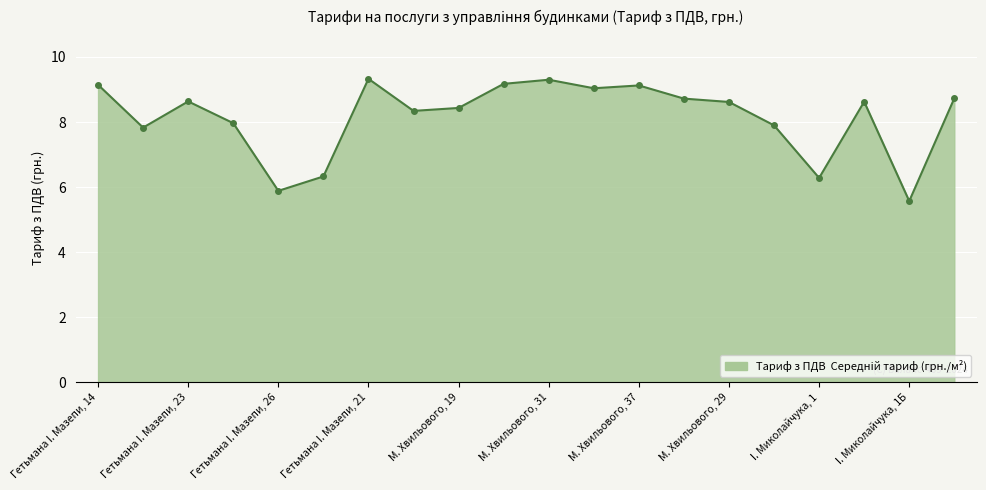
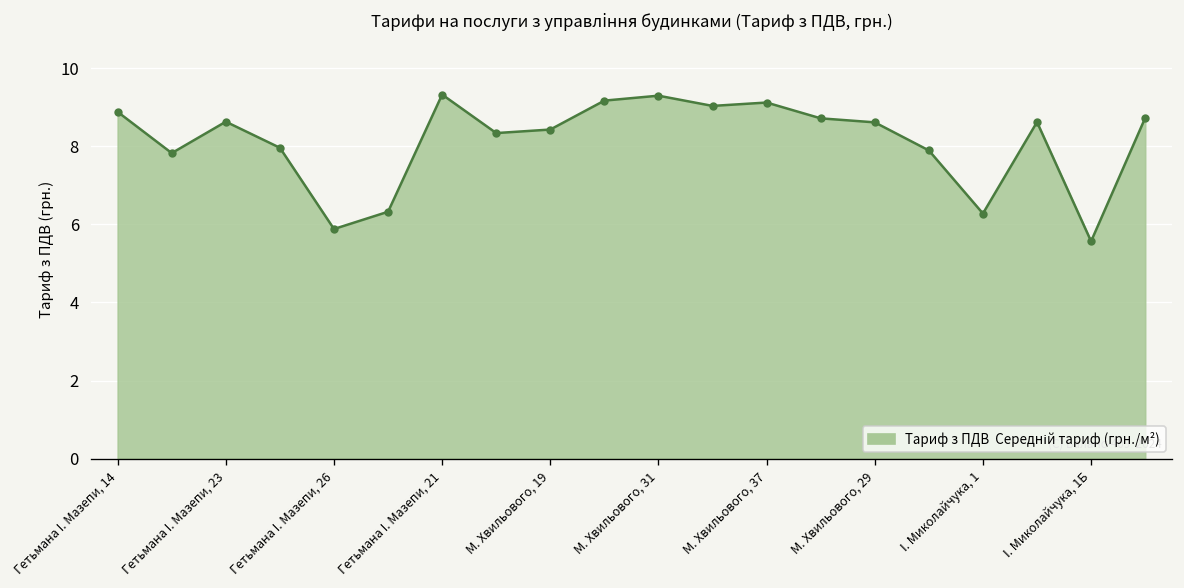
  {
-   "Гетьмана І. Мазепи, 14": 9.1,
+   "Гетьмана І. Мазепи, 14": 8.9,
    "Гетьмана І. Мазепи, 23": 8.6,
    "Гетьмана І. Мазепи, 26": 5.9,
    "Гетьмана І. Мазепи, 21": 9.3,
    "М. Хвильового, 19": 8.4,
    "М. Хвильового, 31": 9.3,
    "М. Хвильового, 37": 9.1,
    "М. Хвильового, 29": 8.6,
    "І. Миколайчука, 1": 6.3,
    "І. Миколайчука, 1Б": 5.6
  }
